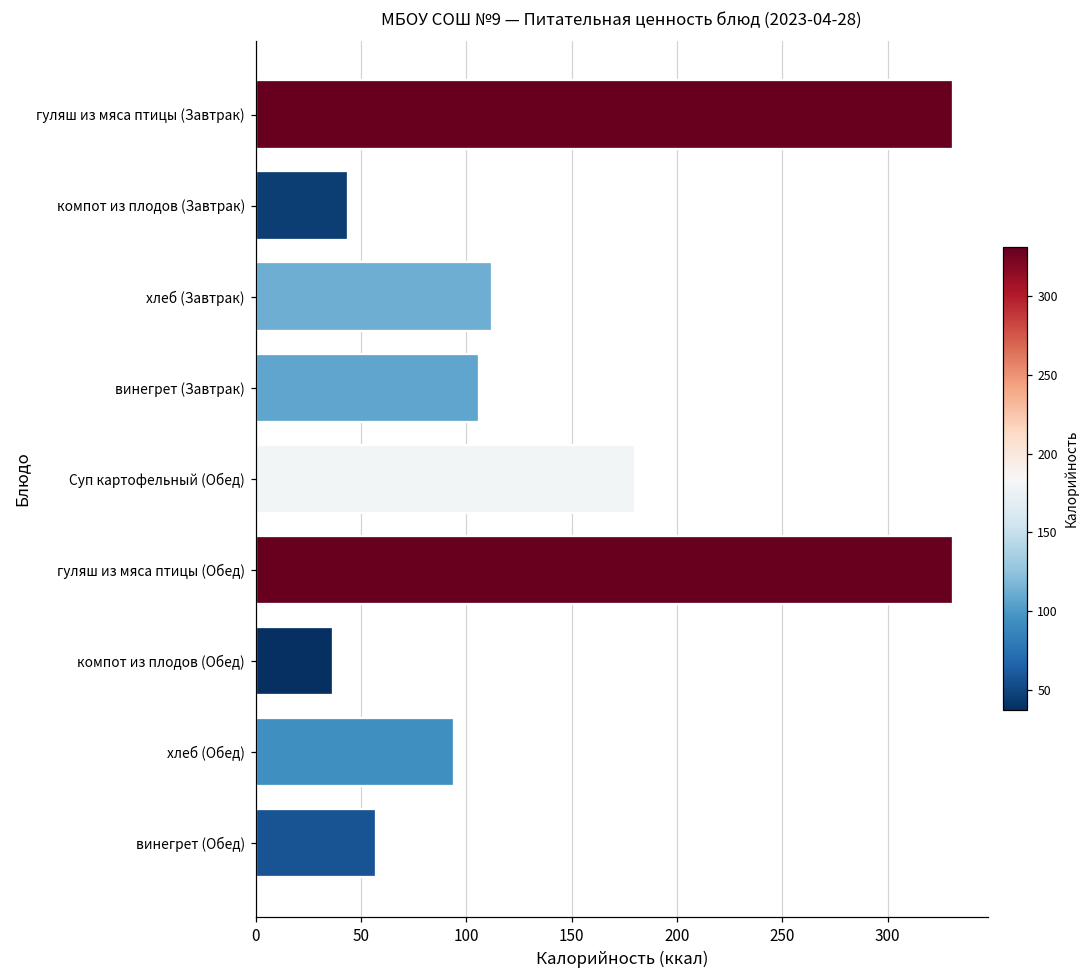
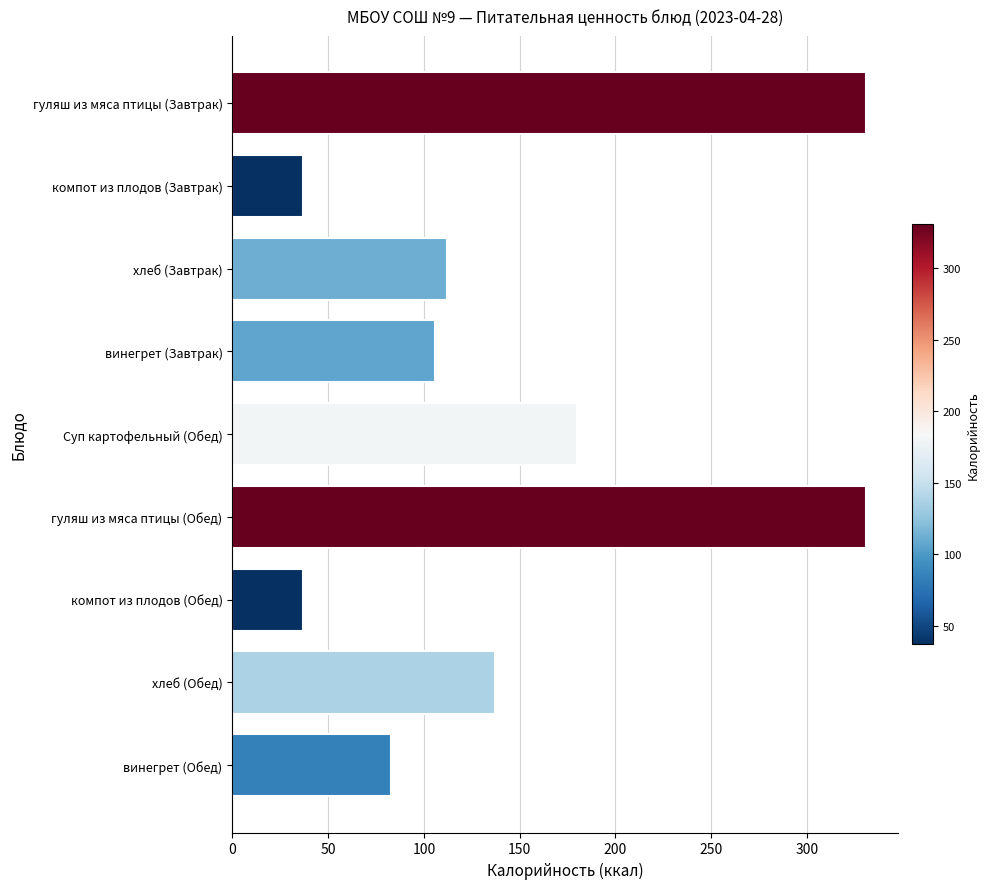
  {
    "гуляш из мяса птицы (Завтрак)": 331,
-   "компот из плодов (Завтрак)": 44,
+   "компот из плодов (Завтрак)": 37,
    "хлеб (Завтрак)": 112,
    "винегрет (Завтрак)": 106,
    "Суп картофельный (Обед)": 180,
    "гуляш из мяса птицы (Обед)": 331,
    "компот из плодов (Обед)": 37,
-   "хлеб (Обед)": 94,
-   "винегрет (Обед)": 57
+   "хлеб (Обед)": 137,
+   "винегрет (Обед)": 83
  }
